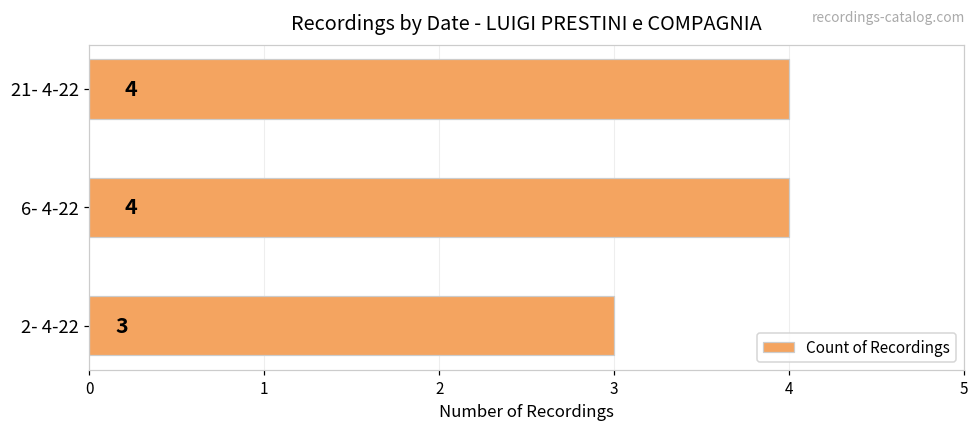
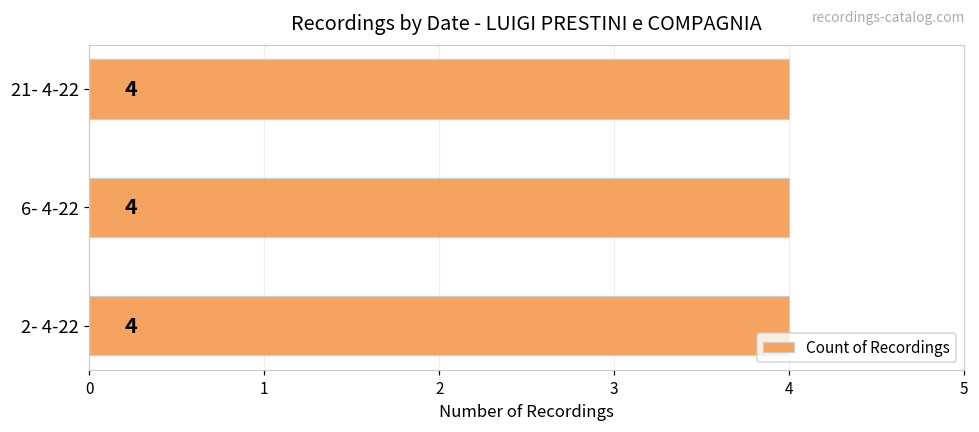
  {
    "21- 4-22": 4,
    "6- 4-22": 4,
-   "2- 4-22": 3
+   "2- 4-22": 4
  }
